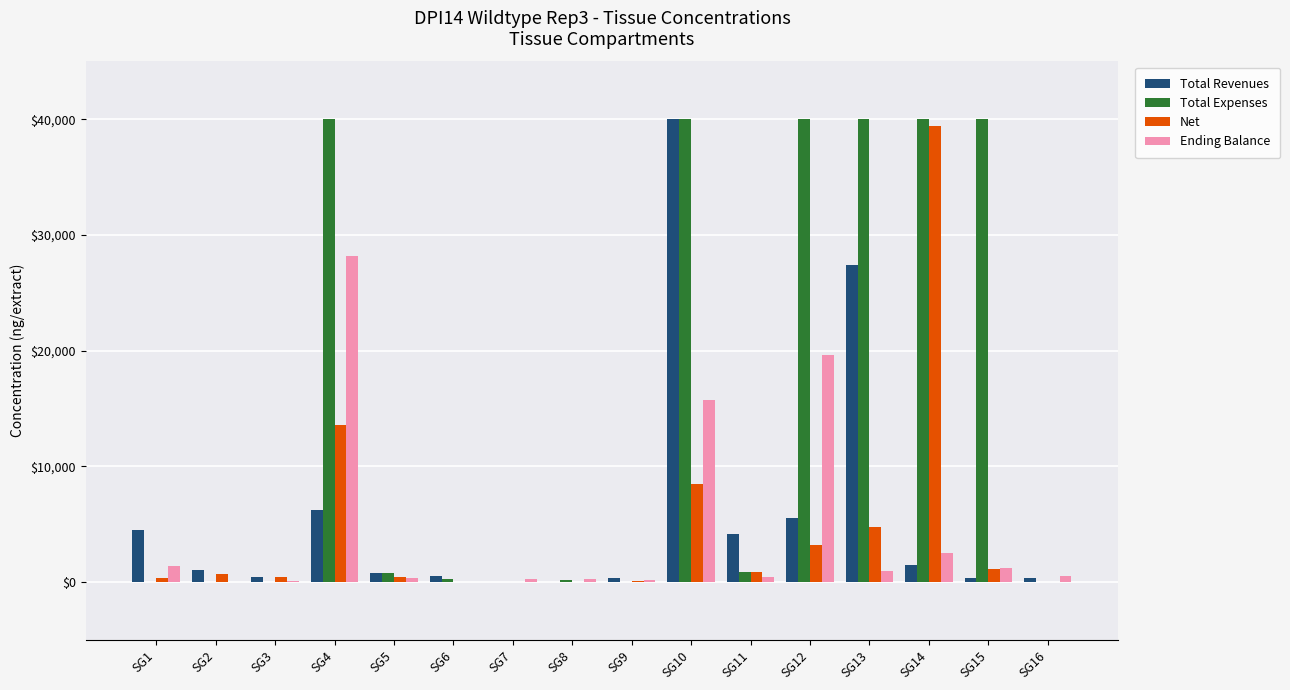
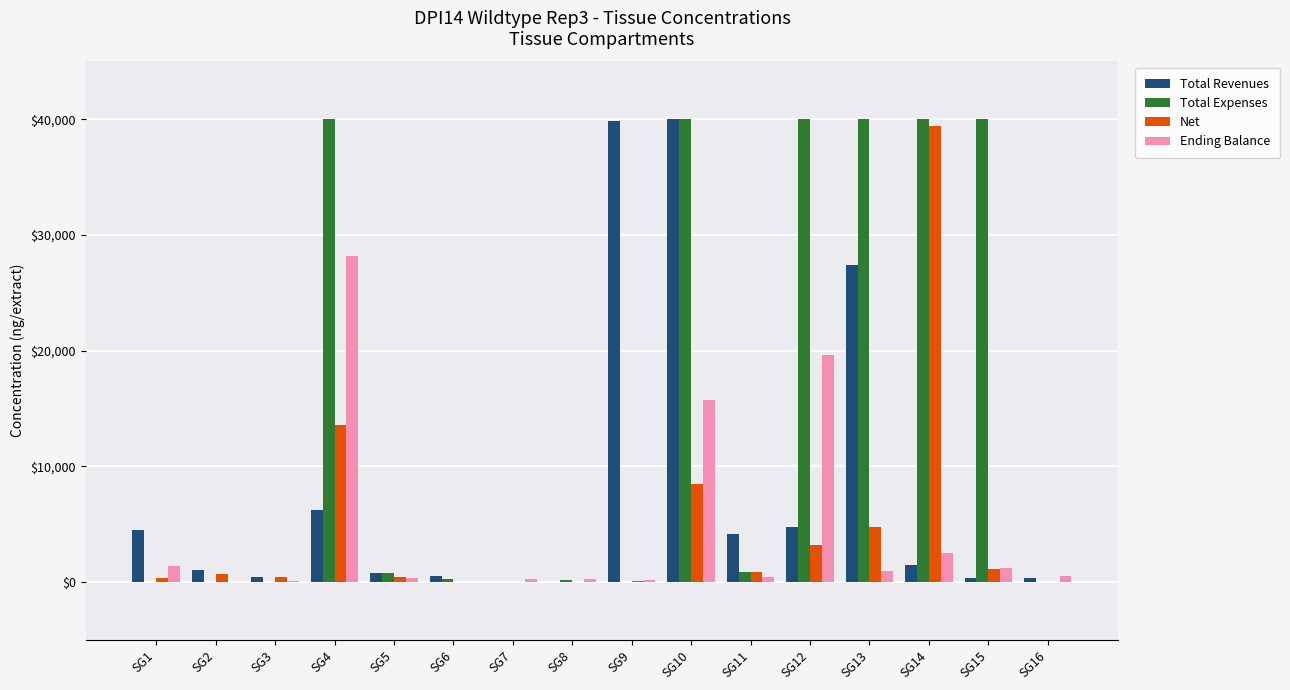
  {
    "Total Revenues": {
      "SG1": "$4,500",
      "SG2": "$1,000",
      "SG3": "$400",
      "SG4": "$6,200",
      "SG5": "$800",
      "SG6": "$500",
      "SG7": "$0",
      "SG8": "$0",
-     "SG9": "$400",
+     "SG9": "$39,900",
      "SG10": "$40,000",
      "SG11": "$4,200",
-     "SG12": "$5,500",
+     "SG12": "$4,800",
      "SG13": "$27,400",
      "SG14": "$1,400",
      "SG15": "$400",
      "SG16": "$300"
    },
    "Total Expenses": {
      "SG1": "$0",
      "SG2": "$0",
      "SG3": "$0",
      "SG4": "$40,000",
      "SG5": "$800",
      "SG6": "$300",
      "SG7": "$0",
      "SG9": "$0",
      "SG10": "$40,000",
      "SG11": "$900",
      "SG12": "$40,000",
      "SG13": "$40,000",
      "SG14": "$40,000",
      "SG15": "$40,000",
      "SG16": "$0"
    },
    "Net": {
      "SG1": "$300",
      "SG2": "$700",
      "SG3": "$400",
      "SG4": "$13,600",
      "SG5": "$400",
      "SG6": "$0",
      "SG7": "$0",
      "SG8": "$0",
      "SG10": "$8,500",
      "SG11": "$900",
      "SG12": "$3,200",
      "SG13": "$4,700",
      "SG14": "$39,400",
      "SG15": "$1,100",
      "SG16": "$0"
    },
    "Ending Balance": {
      "SG1": "$1,400",
      "SG2": "$0",
      "SG4": "$28,200",
      "SG5": "$300",
      "SG6": "$0",
      "SG7": "$200",
      "SG8": "$300",
      "SG10": "$15,700",
      "SG11": "$400",
      "SG12": "$19,700",
      "SG13": "$900",
      "SG14": "$2,500",
      "SG15": "$1,200",
      "SG16": "$600"
    }
  }
